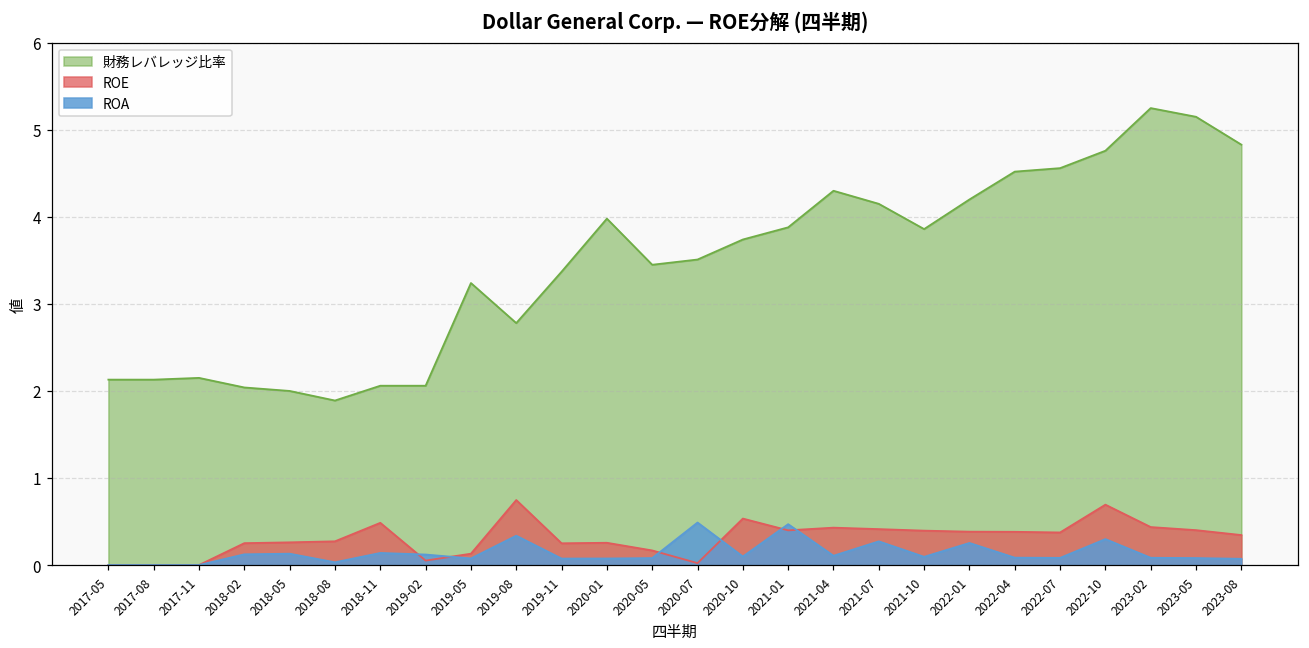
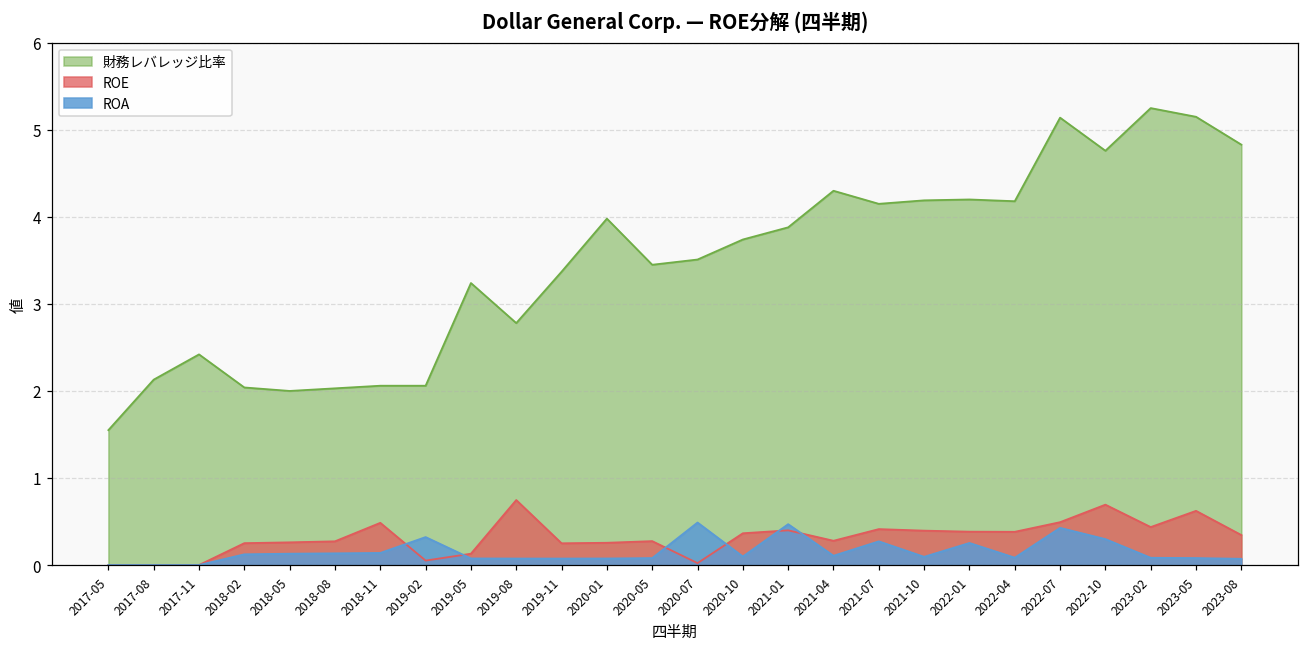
  {
    "財務レバレッジ比率": {
-     "2017-05": 2.1,
+     "2017-05": 1.6,
      "2017-08": 2.1,
-     "2017-11": 2.2,
+     "2017-11": 2.4,
      "2018-02": 2.0,
      "2018-05": 2.0,
-     "2018-08": 1.9,
+     "2018-08": 2.0,
      "2018-11": 2.1,
      "2019-02": 2.1,
      "2019-05": 3.2,
      "2019-08": 2.8,
      "2019-11": 3.4,
      "2020-01": 4.0,
      "2020-05": 3.5,
      "2020-07": 3.5,
      "2020-10": 3.7,
      "2021-01": 3.9,
      "2021-04": 4.3,
      "2021-07": 4.2,
-     "2021-10": 3.9,
+     "2021-10": 4.2,
      "2022-01": 4.2,
-     "2022-04": 4.5,
-     "2022-07": 4.6,
+     "2022-04": 4.2,
+     "2022-07": 5.1,
      "2022-10": 4.8,
      "2023-02": 5.3,
      "2023-05": 5.2,
      "2023-08": 4.8
    },
    "ROE": {
      "2018-02": 0.3,
      "2018-05": 0.3,
      "2018-08": 0.3,
      "2018-11": 0.5,
      "2019-02": 0.1,
      "2019-05": 0.1,
      "2019-08": 0.7,
      "2019-11": 0.2,
      "2020-01": 0.3,
-     "2020-05": 0.2,
+     "2020-05": 0.3,
      "2020-07": 0.0,
-     "2020-10": 0.5,
+     "2020-10": 0.4,
      "2021-01": 0.4,
-     "2021-04": 0.4,
+     "2021-04": 0.3,
      "2021-07": 0.4,
      "2021-10": 0.4,
      "2022-01": 0.4,
      "2022-04": 0.4,
-     "2022-07": 0.4,
+     "2022-07": 0.5,
      "2022-10": 0.7,
      "2023-02": 0.4,
-     "2023-05": 0.4,
+     "2023-05": 0.6,
      "2023-08": 0.3
    },
    "ROA": {
      "2018-02": 0.1,
      "2018-05": 0.1,
-     "2018-08": 0.0,
+     "2018-08": 0.1,
      "2018-11": 0.1,
-     "2019-02": 0.1,
+     "2019-02": 0.3,
      "2019-05": 0.1,
-     "2019-08": 0.3,
+     "2019-08": 0.1,
      "2019-11": 0.1,
      "2020-01": 0.1,
      "2020-05": 0.1,
      "2020-07": 0.5,
      "2020-10": 0.1,
      "2021-01": 0.5,
      "2021-04": 0.1,
      "2021-07": 0.3,
      "2021-10": 0.1,
      "2022-01": 0.3,
      "2022-04": 0.1,
-     "2022-07": 0.1,
+     "2022-07": 0.4,
      "2022-10": 0.3,
      "2023-02": 0.1,
      "2023-05": 0.1,
      "2023-08": 0.1
    }
  }
